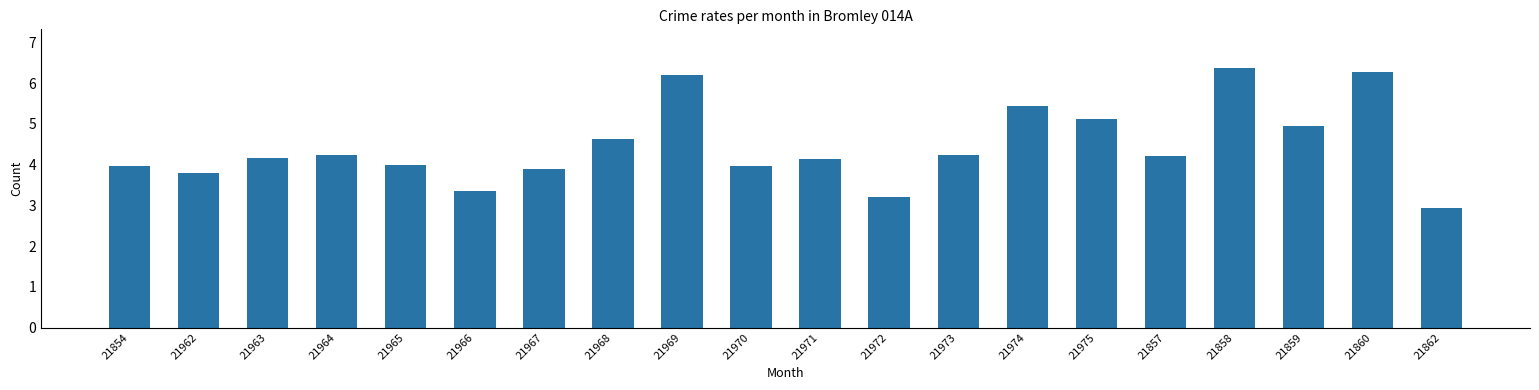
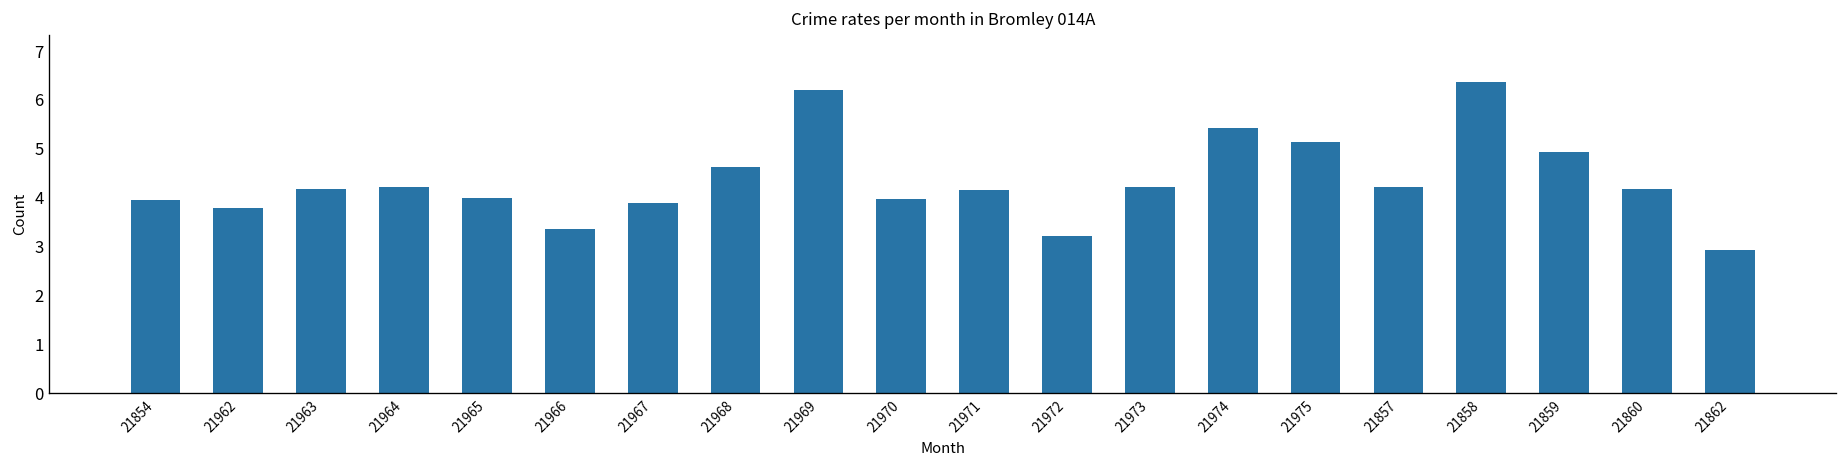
  {
    "21854": 4.0,
    "21962": 3.8,
    "21963": 4.2,
    "21964": 4.2,
    "21965": 4.0,
    "21966": 3.4,
    "21967": 3.9,
    "21968": 4.6,
    "21969": 6.2,
    "21970": 4.0,
    "21971": 4.1,
    "21972": 3.2,
    "21973": 4.2,
    "21974": 5.4,
    "21975": 5.1,
    "21857": 4.2,
    "21858": 6.4,
    "21859": 4.9,
-   "21860": 6.3,
+   "21860": 4.2,
    "21862": 2.9
  }
